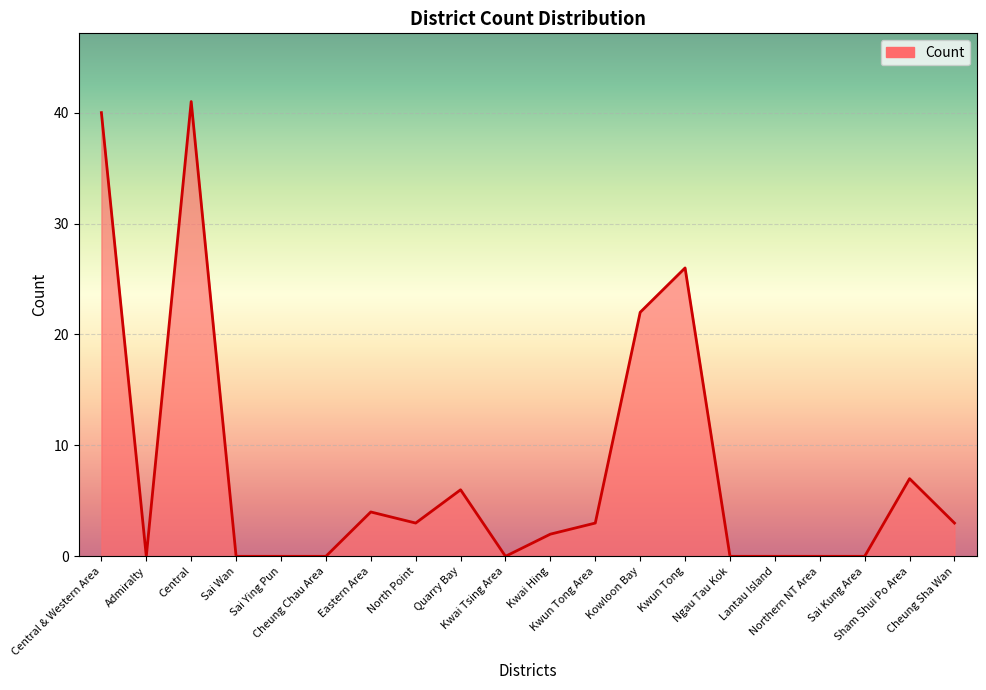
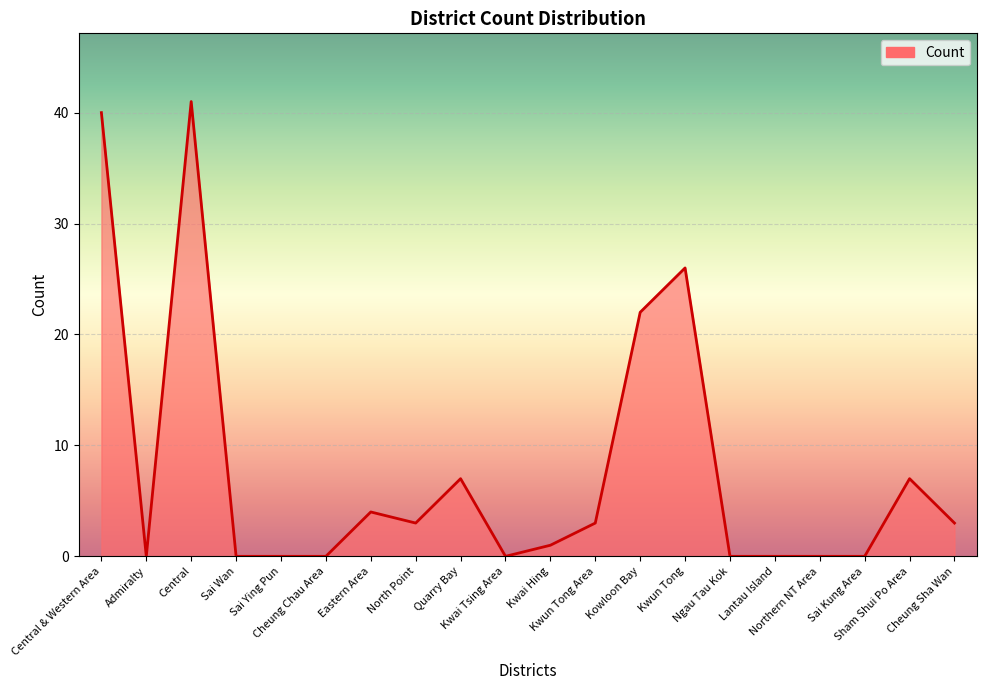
  {
    "Central & Western Area": 40,
    "Admiralty": 0,
    "Central": 41,
    "Sai Wan": 0,
    "Sai Ying Pun": 0,
    "Cheung Chau Area": 0,
    "Eastern Area": 4,
    "North Point": 3,
-   "Quarry Bay": 6,
+   "Quarry Bay": 7,
    "Kwai Tsing Area": 0,
-   "Kwai Hing": 2,
+   "Kwai Hing": 1,
    "Kwun Tong Area": 3,
    "Kowloon Bay": 22,
    "Kwun Tong": 26,
    "Ngau Tau Kok": 0,
    "Lantau Island": 0,
    "Northern NT Area": 0,
    "Sai Kung Area": 0,
    "Sham Shui Po Area": 7,
    "Cheung Sha Wan": 3
  }
